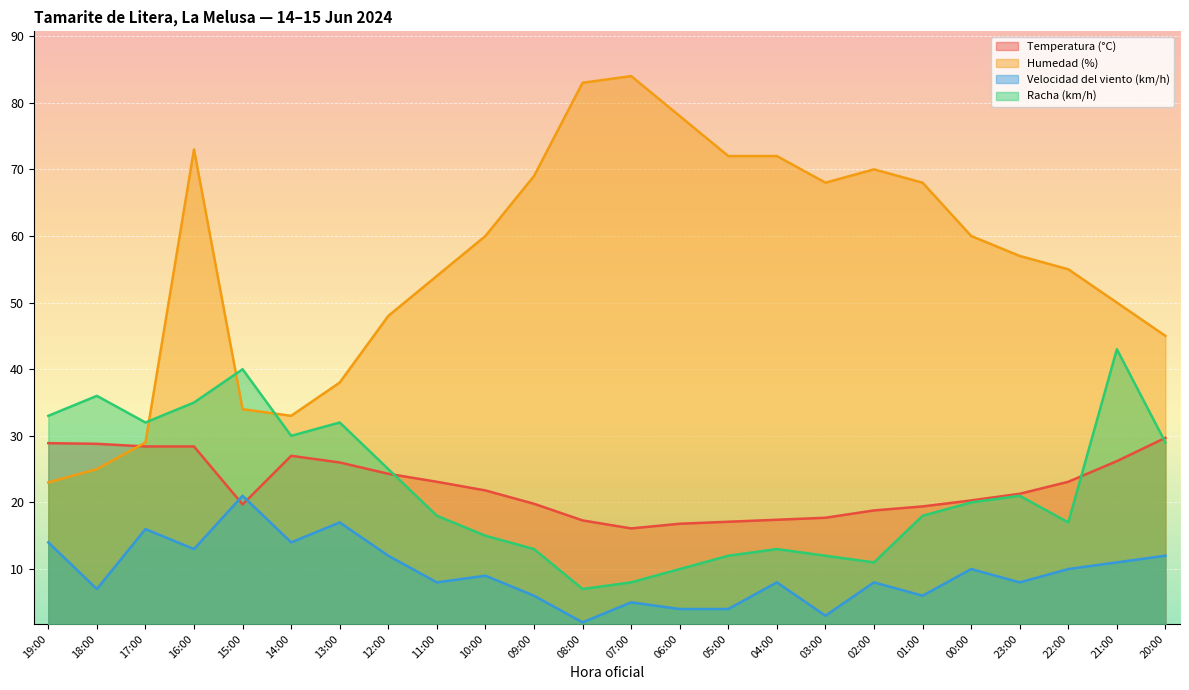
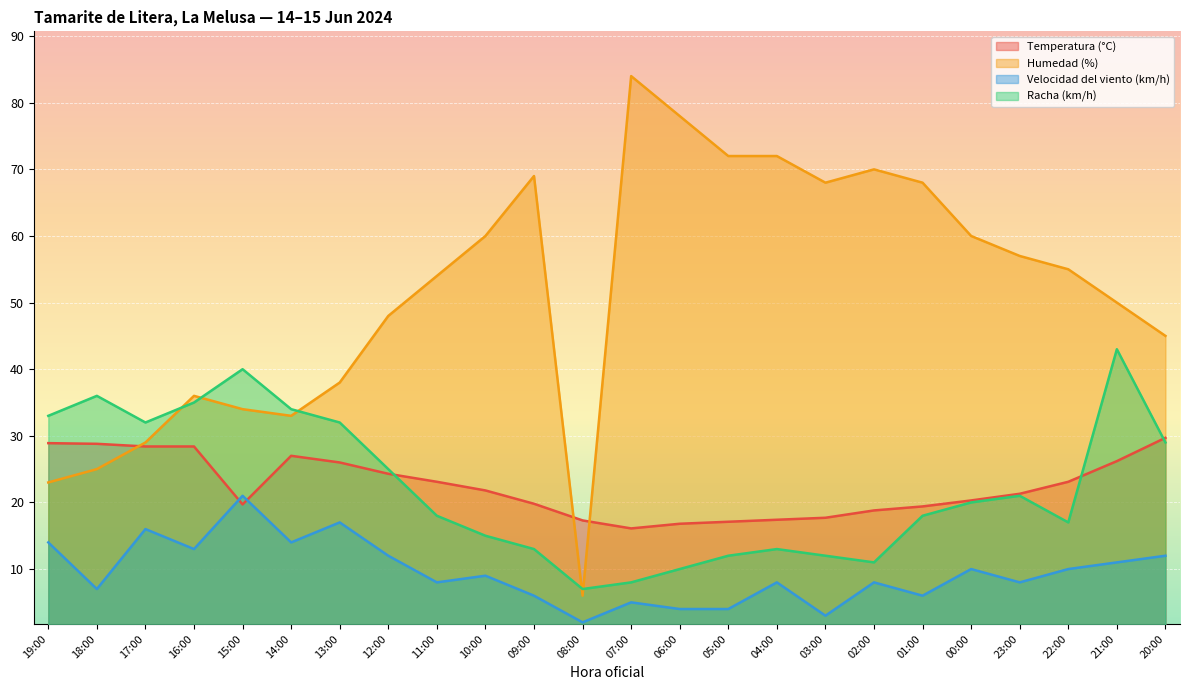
  {
    "Temperatura (°C)": {
      "19:00": 29,
      "18:00": 29,
      "17:00": 28,
      "16:00": 28,
      "15:00": 20,
      "14:00": 27,
      "13:00": 26,
      "12:00": 24,
      "11:00": 23,
      "10:00": 22,
      "09:00": 20,
      "08:00": 17,
      "07:00": 16,
      "06:00": 17,
      "05:00": 17,
      "04:00": 17,
      "03:00": 18,
      "02:00": 19,
      "01:00": 19,
      "22:00": 23,
      "21:00": 26,
      "20:00": 30
    },
    "Humedad (%)": {
      "19:00": 23,
      "18:00": 25,
      "17:00": 29,
-     "16:00": 73,
+     "16:00": 36,
      "15:00": 34,
      "14:00": 33,
      "13:00": 38,
      "12:00": 48,
      "11:00": 54,
      "10:00": 60,
      "09:00": 69,
-     "08:00": 83,
+     "08:00": 6,
      "07:00": 84,
      "06:00": 78,
      "05:00": 72,
      "04:00": 72,
      "03:00": 68,
      "02:00": 70,
      "01:00": 68,
      "00:00": 60,
      "23:00": 57,
      "22:00": 55,
      "21:00": 50,
      "20:00": 45
    },
    "Velocidad del viento (km/h)": {
      "19:00": 14,
      "18:00": 7,
      "17:00": 16,
      "16:00": 13,
      "15:00": 21,
      "14:00": 14,
      "13:00": 17,
      "12:00": 12,
      "11:00": 8,
      "10:00": 9,
      "09:00": 6,
      "08:00": 2,
      "07:00": 5,
      "06:00": 4,
      "05:00": 4,
      "04:00": 8,
      "03:00": 3,
      "02:00": 8,
      "01:00": 6,
      "00:00": 10,
      "23:00": 8,
      "22:00": 10,
      "21:00": 11,
      "20:00": 12
    },
    "Racha (km/h)": {
      "19:00": 33,
      "18:00": 36,
      "17:00": 32,
      "16:00": 35,
      "15:00": 40,
-     "14:00": 30,
+     "14:00": 34,
      "13:00": 32,
      "12:00": 25,
      "11:00": 18,
      "10:00": 15,
      "09:00": 13,
      "08:00": 7,
      "07:00": 8,
      "06:00": 10,
      "05:00": 12,
      "04:00": 13,
      "03:00": 12,
      "02:00": 11,
      "01:00": 18,
      "22:00": 17,
      "21:00": 43,
      "20:00": 29
    }
  }
